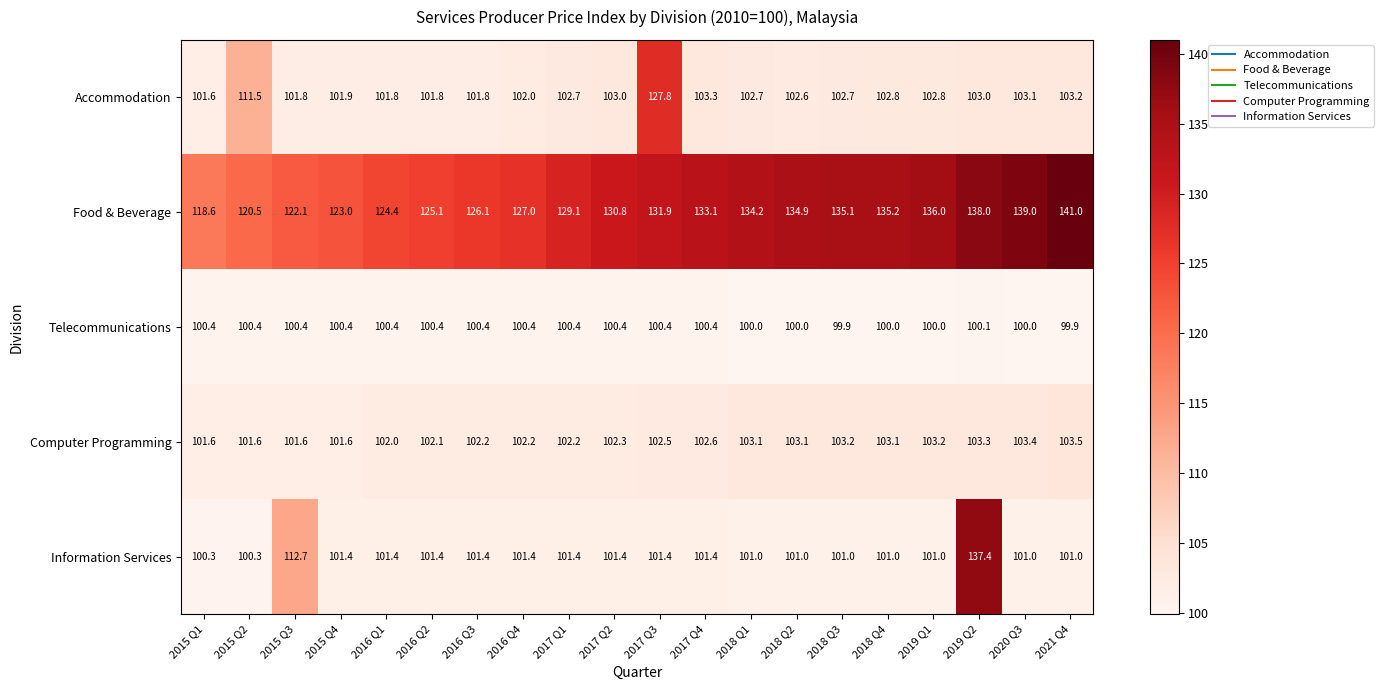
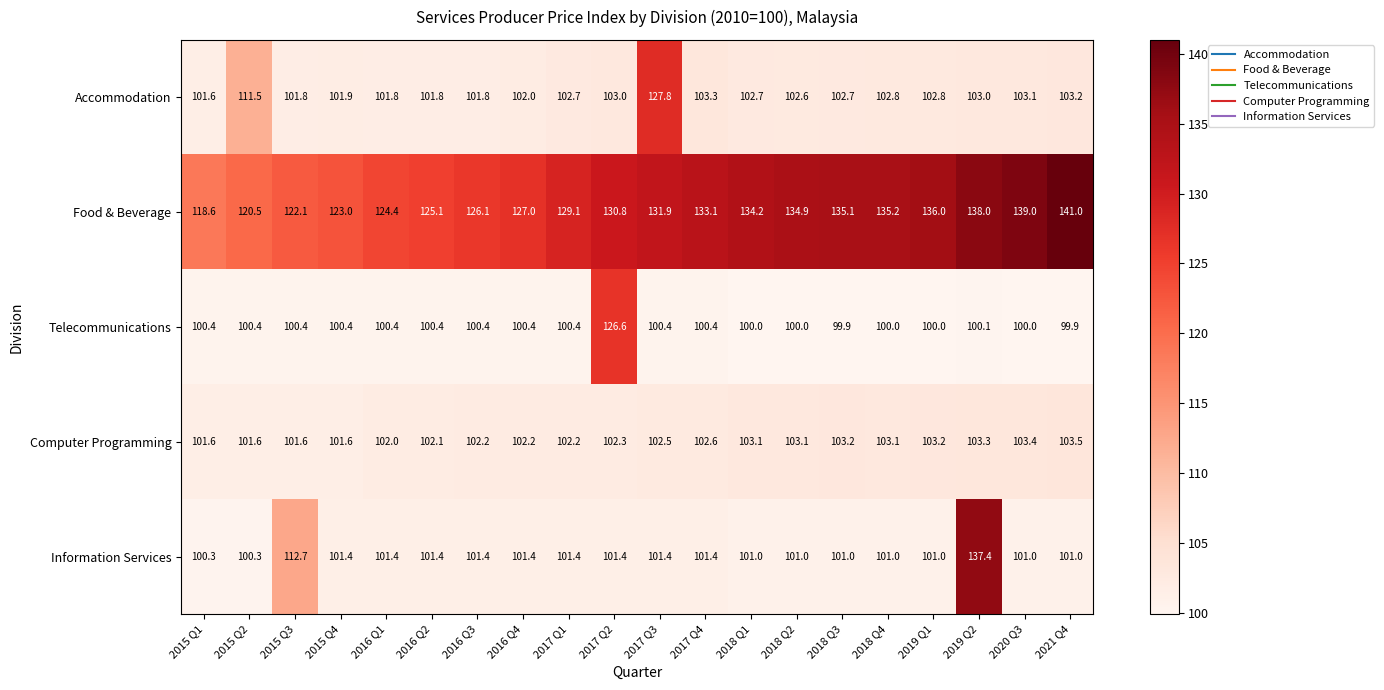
  {
    "Accommodation": {
      "2015 Q1": 101.6,
      "2015 Q2": 111.5,
      "2015 Q3": 101.8,
      "2015 Q4": 101.9,
      "2016 Q1": 101.8,
      "2016 Q2": 101.8,
      "2016 Q3": 101.8,
      "2016 Q4": 102.0,
      "2017 Q1": 102.7,
      "2017 Q2": 103.0,
      "2017 Q3": 127.8,
      "2017 Q4": 103.3,
      "2018 Q1": 102.7,
      "2018 Q2": 102.6,
      "2018 Q3": 102.7,
      "2018 Q4": 102.8,
      "2019 Q1": 102.8,
      "2019 Q2": 103.0,
      "2020 Q3": 103.1,
      "2021 Q4": 103.2
    },
    "Food & Beverage": {
      "2015 Q1": 118.6,
      "2015 Q2": 120.5,
      "2015 Q3": 122.1,
      "2015 Q4": 123.0,
      "2016 Q1": 124.4,
      "2016 Q2": 125.1,
      "2016 Q3": 126.1,
      "2016 Q4": 127.0,
      "2017 Q1": 129.1,
      "2017 Q2": 130.8,
      "2017 Q3": 131.9,
      "2017 Q4": 133.1,
      "2018 Q1": 134.2,
      "2018 Q2": 134.9,
      "2018 Q3": 135.1,
      "2018 Q4": 135.2,
      "2019 Q1": 136.0,
      "2019 Q2": 138.0,
      "2020 Q3": 139.0,
      "2021 Q4": 141.0
    },
    "Telecommunications": {
      "2015 Q1": 100.4,
      "2015 Q2": 100.4,
      "2015 Q3": 100.4,
      "2015 Q4": 100.4,
      "2016 Q1": 100.4,
      "2016 Q2": 100.4,
      "2016 Q3": 100.4,
      "2016 Q4": 100.4,
      "2017 Q1": 100.4,
-     "2017 Q2": 100.4,
+     "2017 Q2": 126.6,
      "2017 Q3": 100.4,
      "2017 Q4": 100.4,
      "2018 Q1": 100.0,
      "2018 Q2": 100.0,
      "2018 Q3": 99.9,
      "2018 Q4": 100.0,
      "2019 Q1": 100.0,
      "2019 Q2": 100.1,
      "2020 Q3": 100.0,
      "2021 Q4": 99.9
    },
    "Computer Programming": {
      "2015 Q1": 101.6,
      "2015 Q2": 101.6,
      "2015 Q3": 101.6,
      "2015 Q4": 101.6,
      "2016 Q1": 102.0,
      "2016 Q2": 102.1,
      "2016 Q3": 102.2,
      "2016 Q4": 102.2,
      "2017 Q1": 102.2,
      "2017 Q2": 102.3,
      "2017 Q3": 102.5,
      "2017 Q4": 102.6,
      "2018 Q1": 103.1,
      "2018 Q2": 103.1,
      "2018 Q3": 103.2,
      "2018 Q4": 103.1,
      "2019 Q1": 103.2,
      "2019 Q2": 103.3,
      "2020 Q3": 103.4,
      "2021 Q4": 103.5
    },
    "Information Services": {
      "2015 Q1": 100.3,
      "2015 Q2": 100.3,
      "2015 Q3": 112.7,
      "2015 Q4": 101.4,
      "2016 Q1": 101.4,
      "2016 Q2": 101.4,
      "2016 Q3": 101.4,
      "2016 Q4": 101.4,
      "2017 Q1": 101.4,
      "2017 Q2": 101.4,
      "2017 Q3": 101.4,
      "2017 Q4": 101.4,
      "2018 Q1": 101.0,
      "2018 Q2": 101.0,
      "2018 Q3": 101.0,
      "2018 Q4": 101.0,
      "2019 Q1": 101.0,
      "2019 Q2": 137.4,
      "2020 Q3": 101.0,
      "2021 Q4": 101.0
    }
  }
